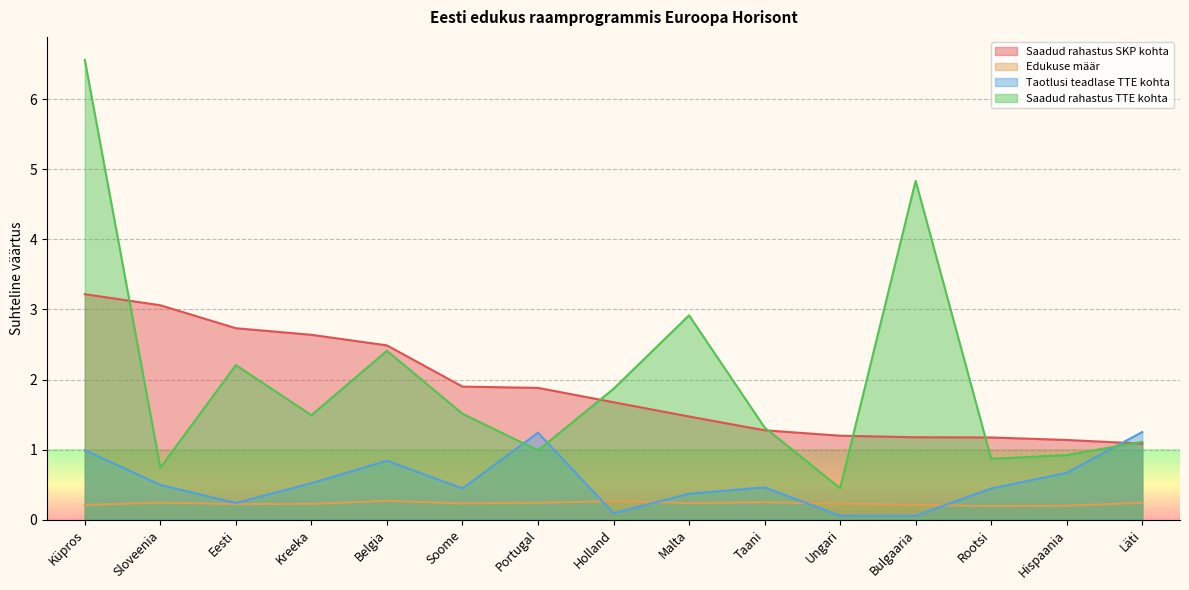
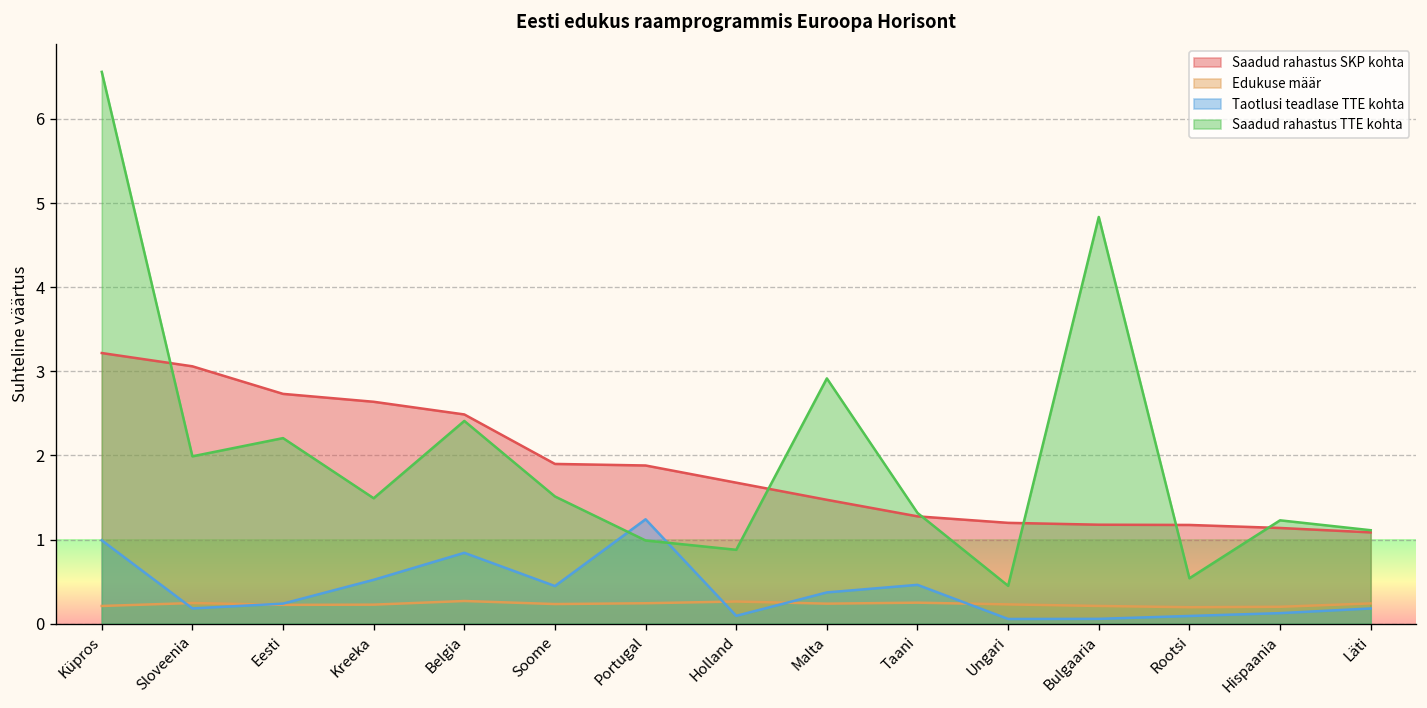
  {
    "Taotlusi teadlase TTE kohta": {
      "Küpros": 1.0,
-     "Sloveenia": 0.5,
+     "Sloveenia": 0.2,
      "Kreeka": 0.5,
      "Belgia": 0.8,
      "Soome": 0.4,
      "Portugal": 1.2,
      "Holland": 0.1,
      "Malta": 0.4,
      "Taani": 0.5,
      "Ungari": 0.1,
      "Bulgaaria": 0.1,
-     "Rootsi": 0.4,
-     "Hispaania": 0.7,
-     "Läti": 1.3
+     "Rootsi": 0.1,
+     "Hispaania": 0.1,
+     "Läti": 0.2
    },
    "Saadud rahastus TTE kohta": {
      "Küpros": 6.6,
-     "Sloveenia": 0.7,
+     "Sloveenia": 2.0,
      "Eesti": 2.2,
      "Kreeka": 1.5,
      "Belgia": 2.4,
      "Soome": 1.5,
      "Portugal": 1.0,
-     "Holland": 1.9,
+     "Holland": 0.9,
      "Malta": 2.9,
      "Taani": 1.3,
      "Ungari": 0.5,
      "Bulgaaria": 4.8,
-     "Rootsi": 0.9,
-     "Hispaania": 0.9
+     "Rootsi": 0.5,
+     "Hispaania": 1.2
    }
  }
